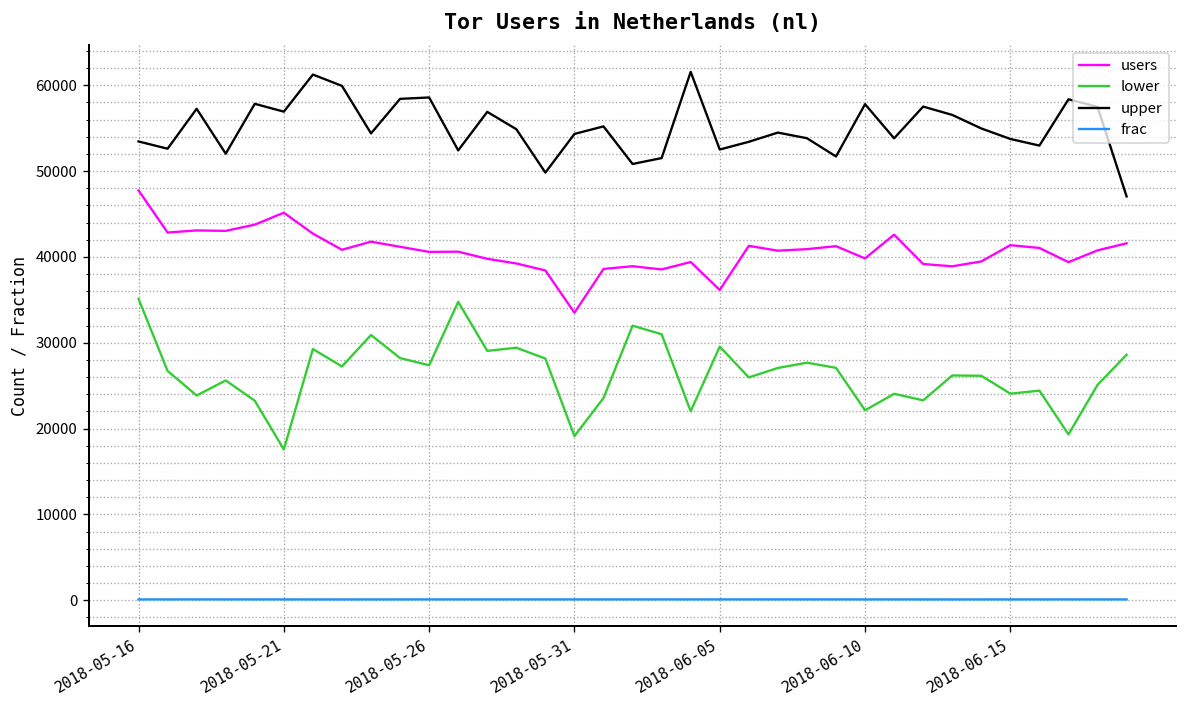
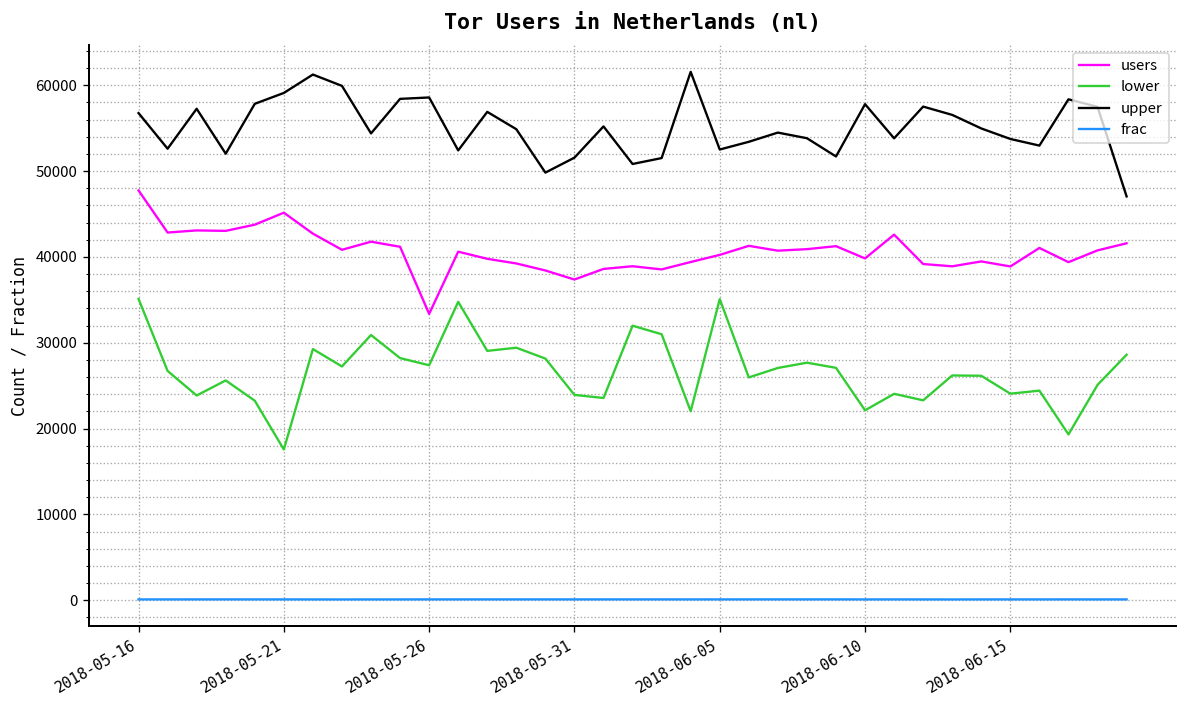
  {
    "users": {
      "2018-05-16": 48000,
      "2018-05-21": 45000,
-     "2018-05-26": 41000,
-     "2018-05-31": 34000,
-     "2018-06-05": 36000,
+     "2018-05-26": 33000,
+     "2018-05-31": 37000,
+     "2018-06-05": 40000,
      "2018-06-10": 40000,
-     "2018-06-15": 41000
+     "2018-06-15": 39000
    },
    "lower": {
      "2018-05-16": 35000,
      "2018-05-21": 18000,
      "2018-05-26": 27000,
-     "2018-05-31": 19000,
-     "2018-06-05": 30000,
+     "2018-05-31": 24000,
+     "2018-06-05": 35000,
      "2018-06-10": 22000,
      "2018-06-15": 24000
    },
    "upper": {
-     "2018-05-16": 53000,
-     "2018-05-21": 57000,
+     "2018-05-16": 57000,
+     "2018-05-21": 59000,
      "2018-05-26": 59000,
-     "2018-05-31": 54000,
+     "2018-05-31": 52000,
      "2018-06-05": 53000,
      "2018-06-10": 58000,
      "2018-06-15": 54000
    },
    "frac": {
      "2018-05-16": 0,
      "2018-05-21": 0,
      "2018-05-26": 0,
      "2018-05-31": 0,
      "2018-06-05": 0,
      "2018-06-10": 0,
      "2018-06-15": 0
    }
  }
